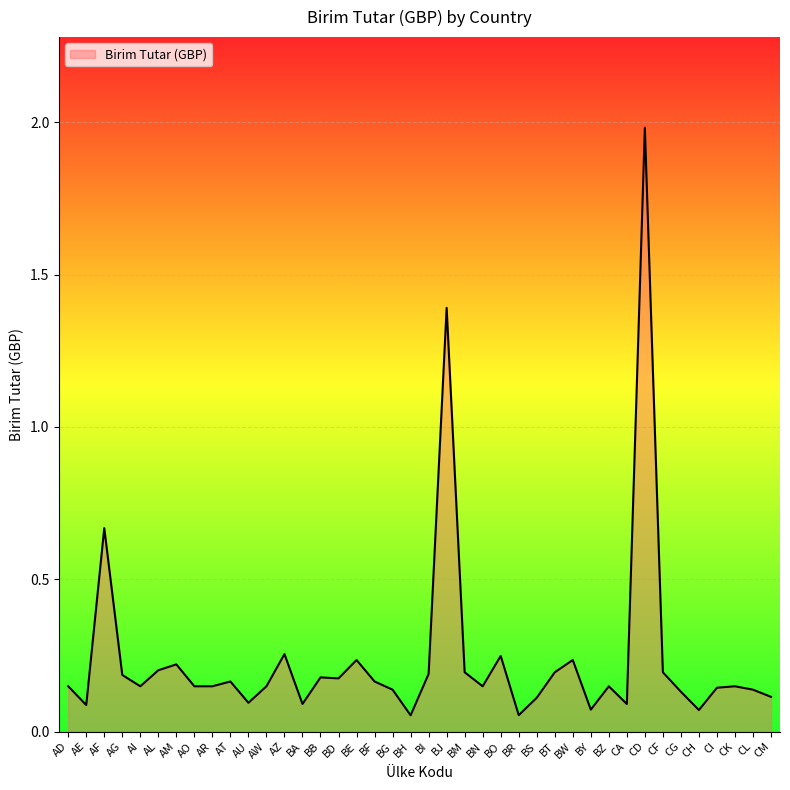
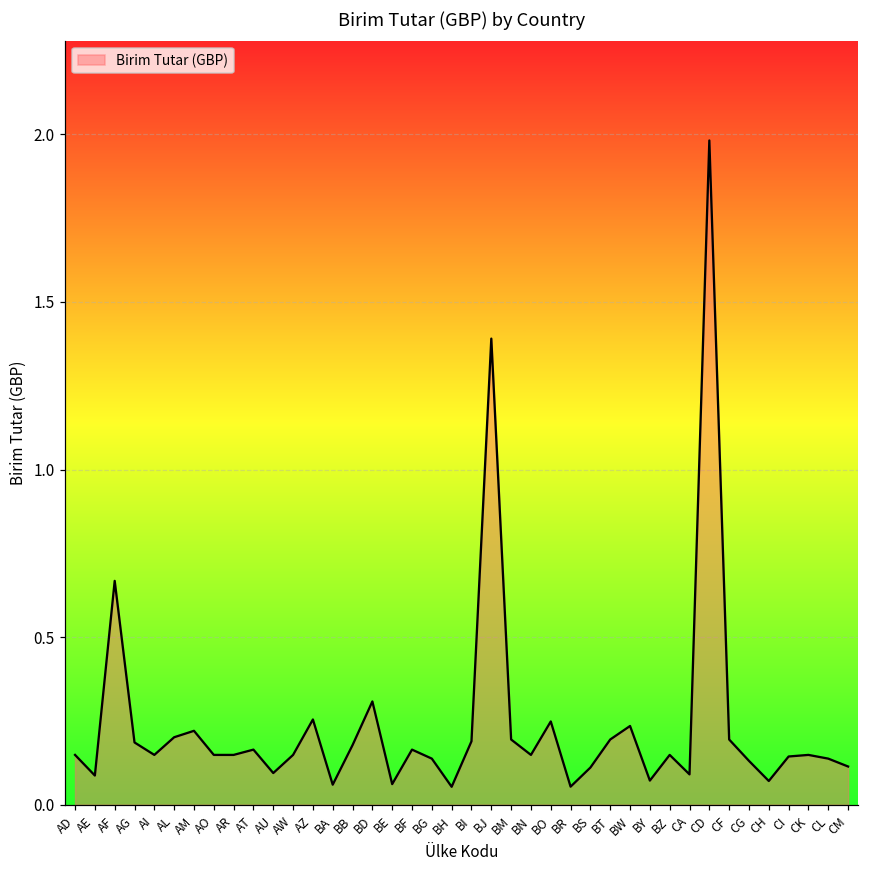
  {
    "AD": 0.15,
    "AE": 0.09,
    "AF": 0.67,
    "AG": 0.19,
    "AI": 0.15,
    "AL": 0.20,
    "AM": 0.22,
    "AO": 0.15,
    "AR": 0.15,
    "AT": 0.16,
    "AU": 0.09,
    "AW": 0.15,
    "AZ": 0.25,
-   "BA": 0.09,
+   "BA": 0.06,
    "BB": 0.18,
-   "BD": 0.17,
-   "BE": 0.24,
+   "BD": 0.31,
+   "BE": 0.06,
    "BF": 0.16,
    "BG": 0.14,
    "BH": 0.05,
    "BI": 0.19,
    "BJ": 1.39,
    "BM": 0.19,
    "BN": 0.15,
    "BO": 0.25,
    "BR": 0.05,
    "BS": 0.11,
    "BT": 0.19,
    "BW": 0.24,
    "BY": 0.07,
    "BZ": 0.15,
    "CA": 0.09,
    "CD": 1.98,
    "CF": 0.19,
    "CG": 0.13,
    "CH": 0.07,
    "CI": 0.14,
    "CK": 0.15,
    "CL": 0.14,
    "CM": 0.11
  }
